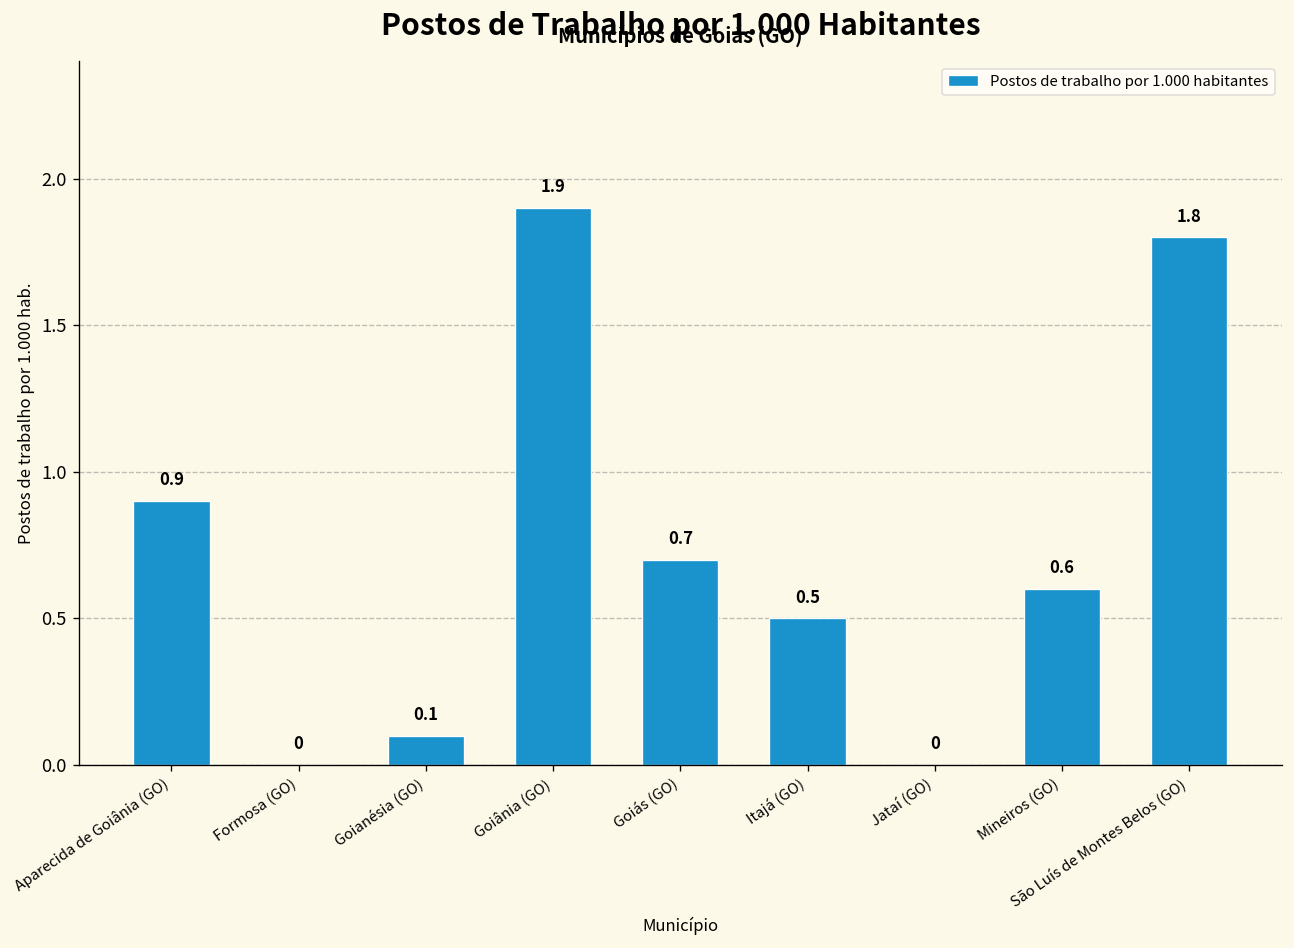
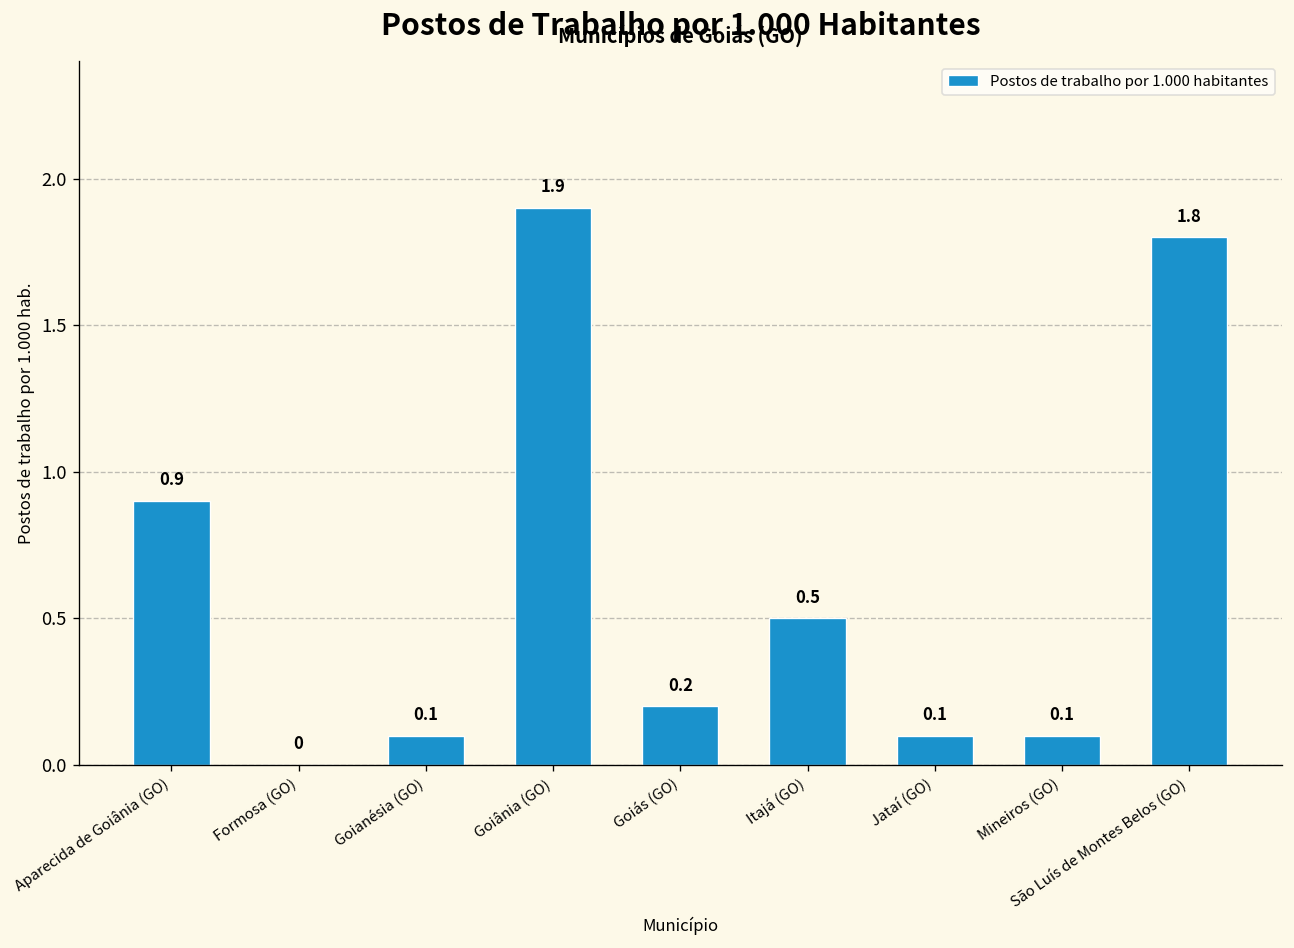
  {
    "Aparecida de Goiânia (GO)": 0.9,
    "Formosa (GO)": 0,
    "Goianésia (GO)": 0.1,
    "Goiânia (GO)": 1.9,
-   "Goiás (GO)": 0.7,
+   "Goiás (GO)": 0.2,
    "Itajá (GO)": 0.5,
-   "Jataí (GO)": 0,
-   "Mineiros (GO)": 0.6,
+   "Jataí (GO)": 0.1,
+   "Mineiros (GO)": 0.1,
    "São Luís de Montes Belos (GO)": 1.8
  }
